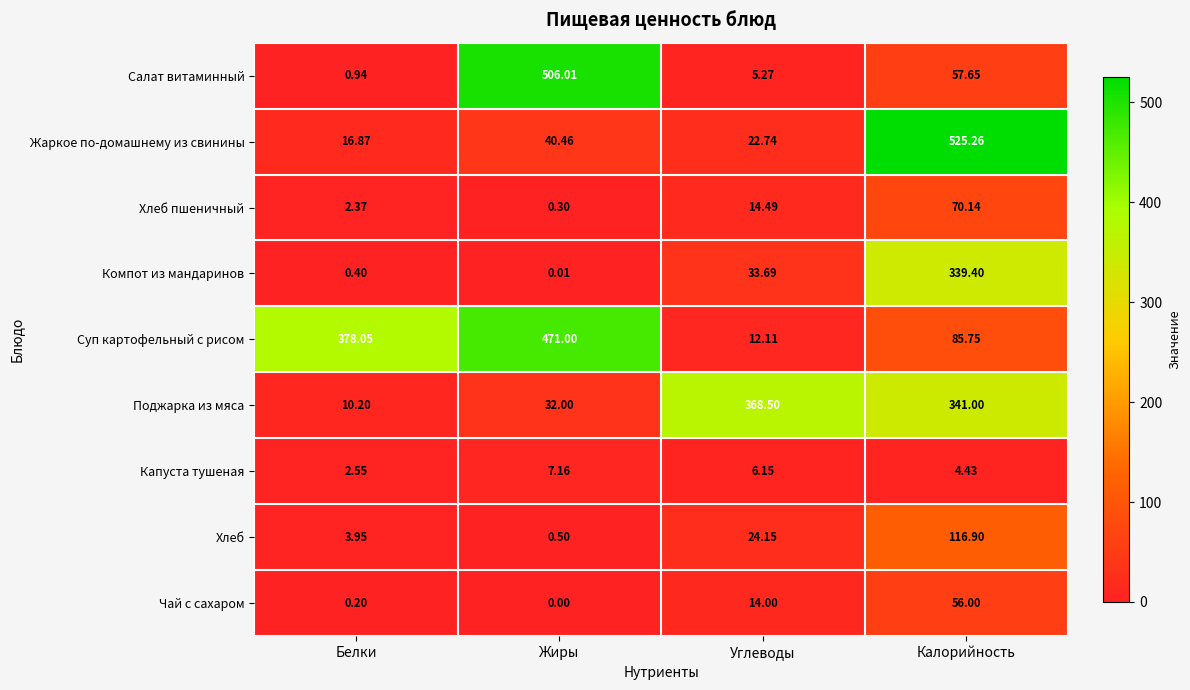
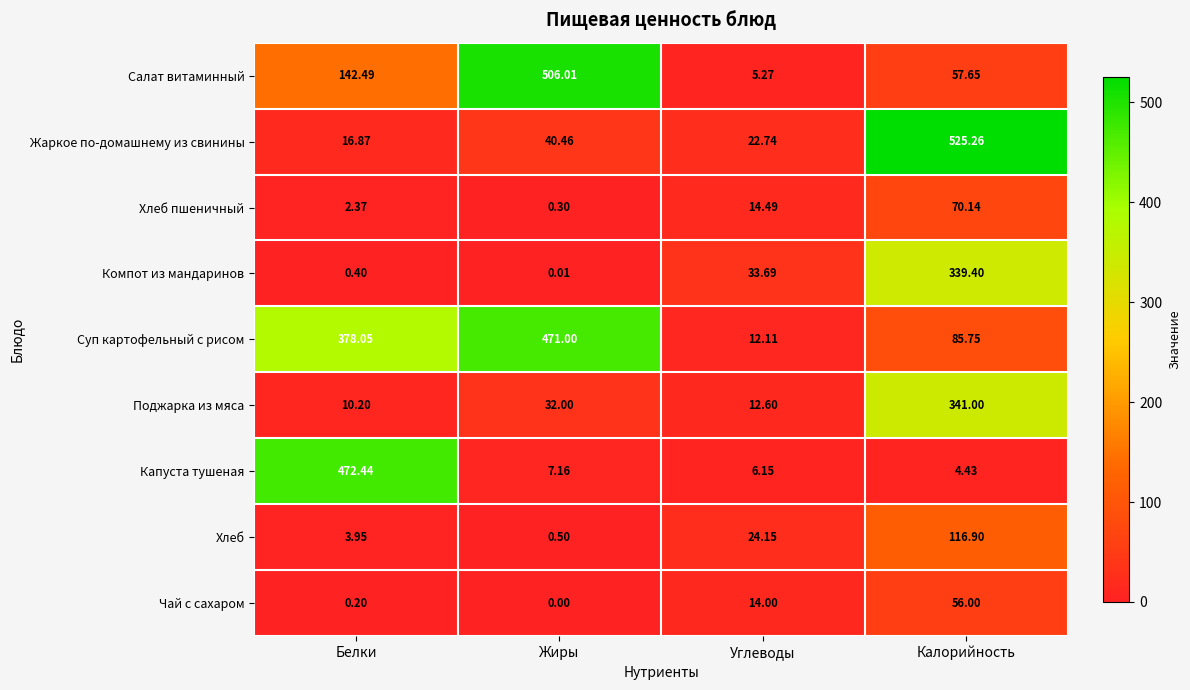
  {
    "Салат витаминный": {
-     "Белки": 0.94,
+     "Белки": 142.49,
      "Жиры": 506.01,
      "Углеводы": 5.27,
      "Калорийность": 57.65
    },
    "Жаркое по-домашнему из свинины": {
      "Белки": 16.87,
      "Жиры": 40.46,
      "Углеводы": 22.74,
      "Калорийность": 525.26
    },
    "Хлеб пшеничный": {
      "Белки": 2.37,
      "Жиры": 0.30,
      "Углеводы": 14.49,
      "Калорийность": 70.14
    },
    "Компот из мандаринов": {
      "Белки": 0.40,
      "Жиры": 0.01,
      "Углеводы": 33.69,
      "Калорийность": 339.40
    },
    "Суп картофельный с рисом": {
      "Белки": 378.05,
      "Жиры": 471.00,
      "Углеводы": 12.11,
      "Калорийность": 85.75
    },
    "Поджарка из мяса": {
      "Белки": 10.20,
      "Жиры": 32.00,
-     "Углеводы": 368.50,
+     "Углеводы": 12.60,
      "Калорийность": 341.00
    },
    "Капуста тушеная": {
-     "Белки": 2.55,
+     "Белки": 472.44,
      "Жиры": 7.16,
      "Углеводы": 6.15,
      "Калорийность": 4.43
    },
    "Хлеб": {
      "Белки": 3.95,
      "Жиры": 0.50,
      "Углеводы": 24.15,
      "Калорийность": 116.90
    },
    "Чай с сахаром": {
      "Белки": 0.20,
      "Жиры": 0.00,
      "Углеводы": 14.00,
      "Калорийность": 56.00
    }
  }
